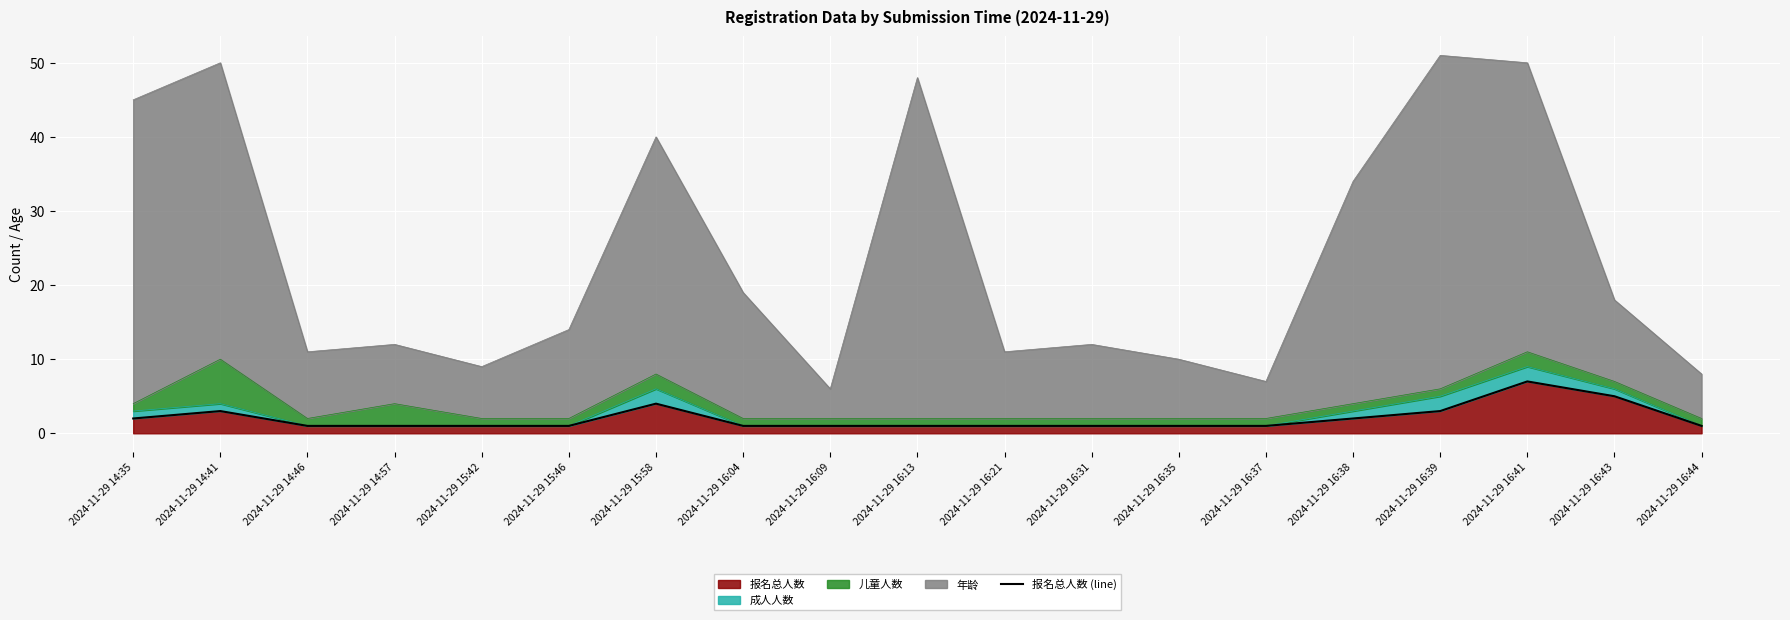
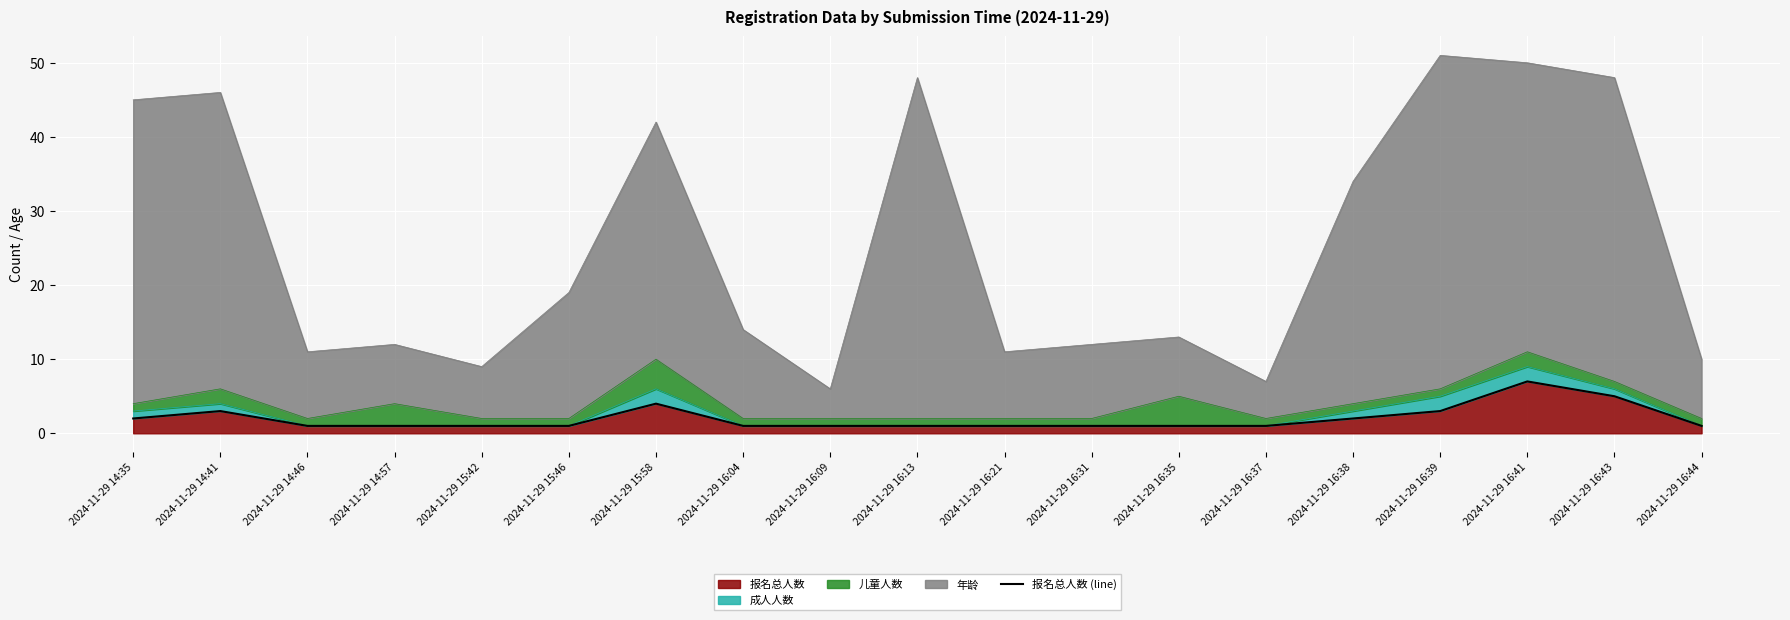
  {
    "报名总人数": {
      "2024-11-29 14:35": 2,
      "2024-11-29 14:41": 3,
      "2024-11-29 15:58": 4,
      "2024-11-29 16:38": 2,
      "2024-11-29 16:39": 3,
      "2024-11-29 16:41": 7,
      "2024-11-29 16:43": 5
    },
    "成人人数": {
      "2024-11-29 14:35": 1,
      "2024-11-29 14:41": 1,
      "2024-11-29 15:58": 2,
      "2024-11-29 16:38": 1,
      "2024-11-29 16:39": 2,
      "2024-11-29 16:41": 2,
      "2024-11-29 16:43": 1
    },
    "儿童人数": {
      "2024-11-29 14:35": 1,
-     "2024-11-29 14:41": 6,
+     "2024-11-29 14:41": 2,
      "2024-11-29 14:46": 1,
      "2024-11-29 14:57": 3,
      "2024-11-29 15:42": 1,
      "2024-11-29 15:46": 1,
-     "2024-11-29 15:58": 2,
+     "2024-11-29 15:58": 4,
      "2024-11-29 16:04": 1,
      "2024-11-29 16:09": 1,
      "2024-11-29 16:13": 1,
      "2024-11-29 16:21": 1,
      "2024-11-29 16:31": 1,
-     "2024-11-29 16:35": 1,
+     "2024-11-29 16:35": 4,
      "2024-11-29 16:37": 1,
      "2024-11-29 16:38": 1,
      "2024-11-29 16:39": 1,
      "2024-11-29 16:41": 2,
      "2024-11-29 16:43": 1,
      "2024-11-29 16:44": 1
    },
    "年龄": {
      "2024-11-29 14:35": 41,
      "2024-11-29 14:41": 40,
      "2024-11-29 14:46": 9,
      "2024-11-29 14:57": 8,
      "2024-11-29 15:42": 7,
-     "2024-11-29 15:46": 12,
+     "2024-11-29 15:46": 17,
      "2024-11-29 15:58": 32,
-     "2024-11-29 16:04": 17,
+     "2024-11-29 16:04": 12,
      "2024-11-29 16:09": 4,
      "2024-11-29 16:13": 46,
      "2024-11-29 16:21": 9,
      "2024-11-29 16:31": 10,
      "2024-11-29 16:35": 8,
      "2024-11-29 16:37": 5,
      "2024-11-29 16:38": 30,
      "2024-11-29 16:39": 45,
      "2024-11-29 16:41": 39,
-     "2024-11-29 16:43": 11,
-     "2024-11-29 16:44": 6
+     "2024-11-29 16:43": 41,
+     "2024-11-29 16:44": 8
    }
  }
